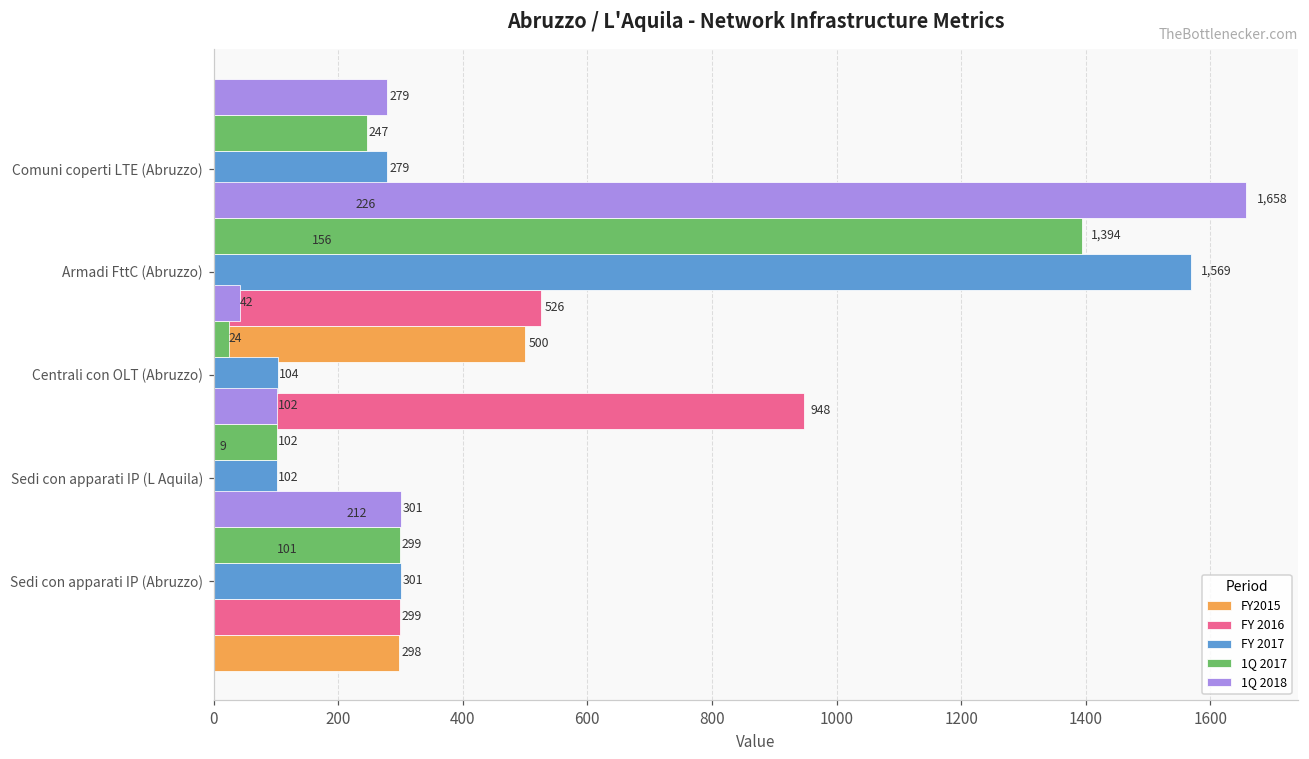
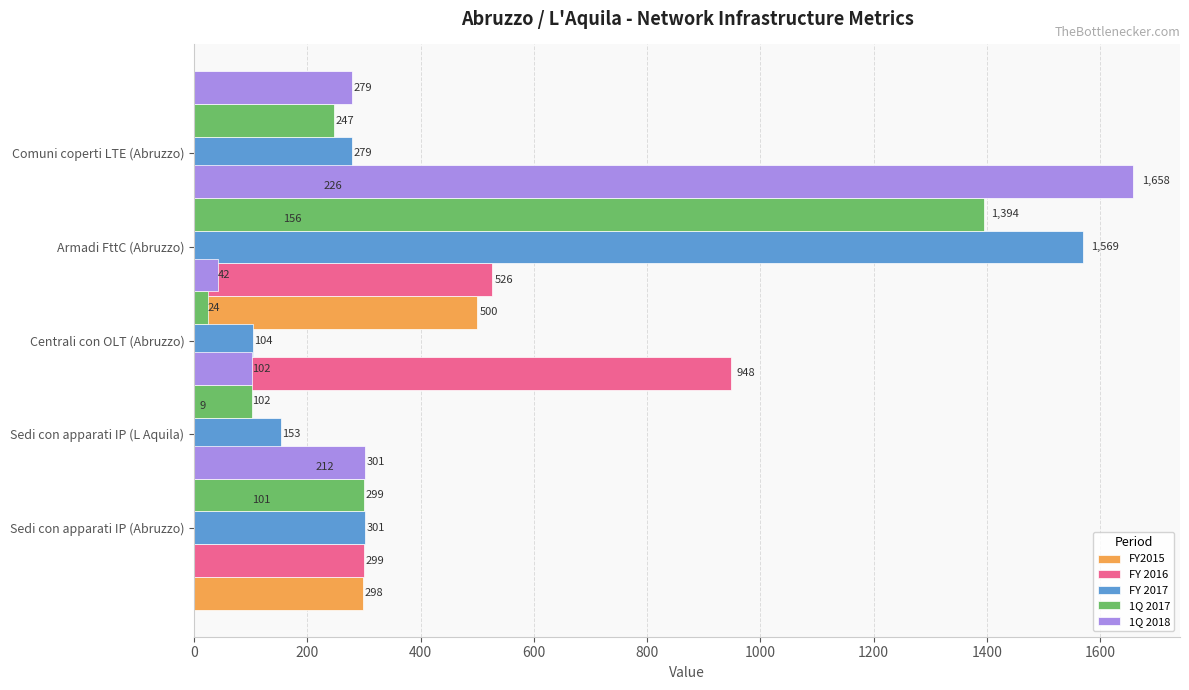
  {
    "FY 2016": {
      "Armadi FttC (Abruzzo)": "526",
      "Centrali con OLT (Abruzzo)": "948",
      "Sedi con apparati IP (Abruzzo)": "299"
    },
    "FY 2017": {
      "Comuni coperti LTE (Abruzzo)": "279",
      "Armadi FttC (Abruzzo)": "1,569",
      "Centrali con OLT (Abruzzo)": "104",
-     "Sedi con apparati IP (L Aquila)": "102",
+     "Sedi con apparati IP (L Aquila)": "153",
      "Sedi con apparati IP (Abruzzo)": "301"
    },
    "1Q 2017": {
      "Comuni coperti LTE (Abruzzo)": "247",
      "Armadi FttC (Abruzzo)": "1,394",
      "Sedi con apparati IP (L Aquila)": "102",
      "Sedi con apparati IP (Abruzzo)": "299"
    }
  }
